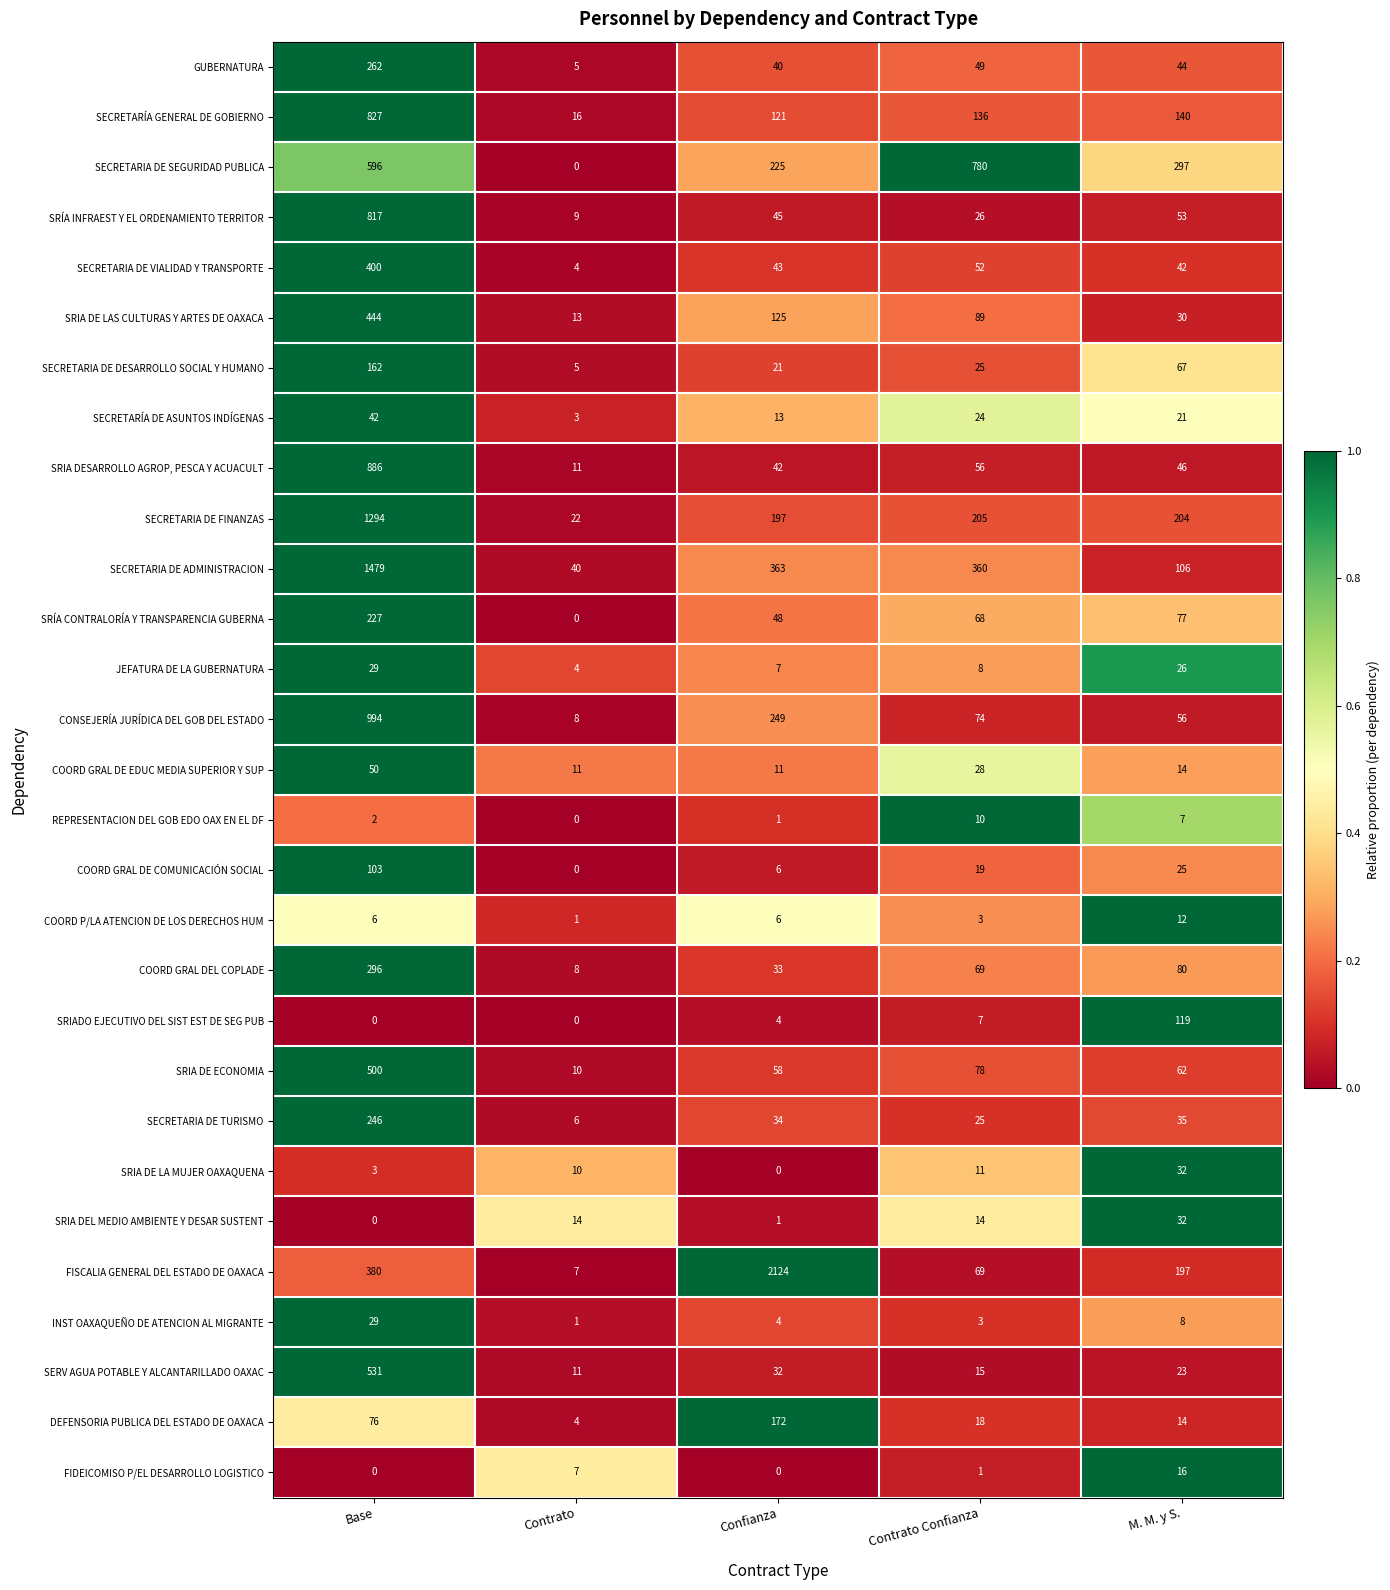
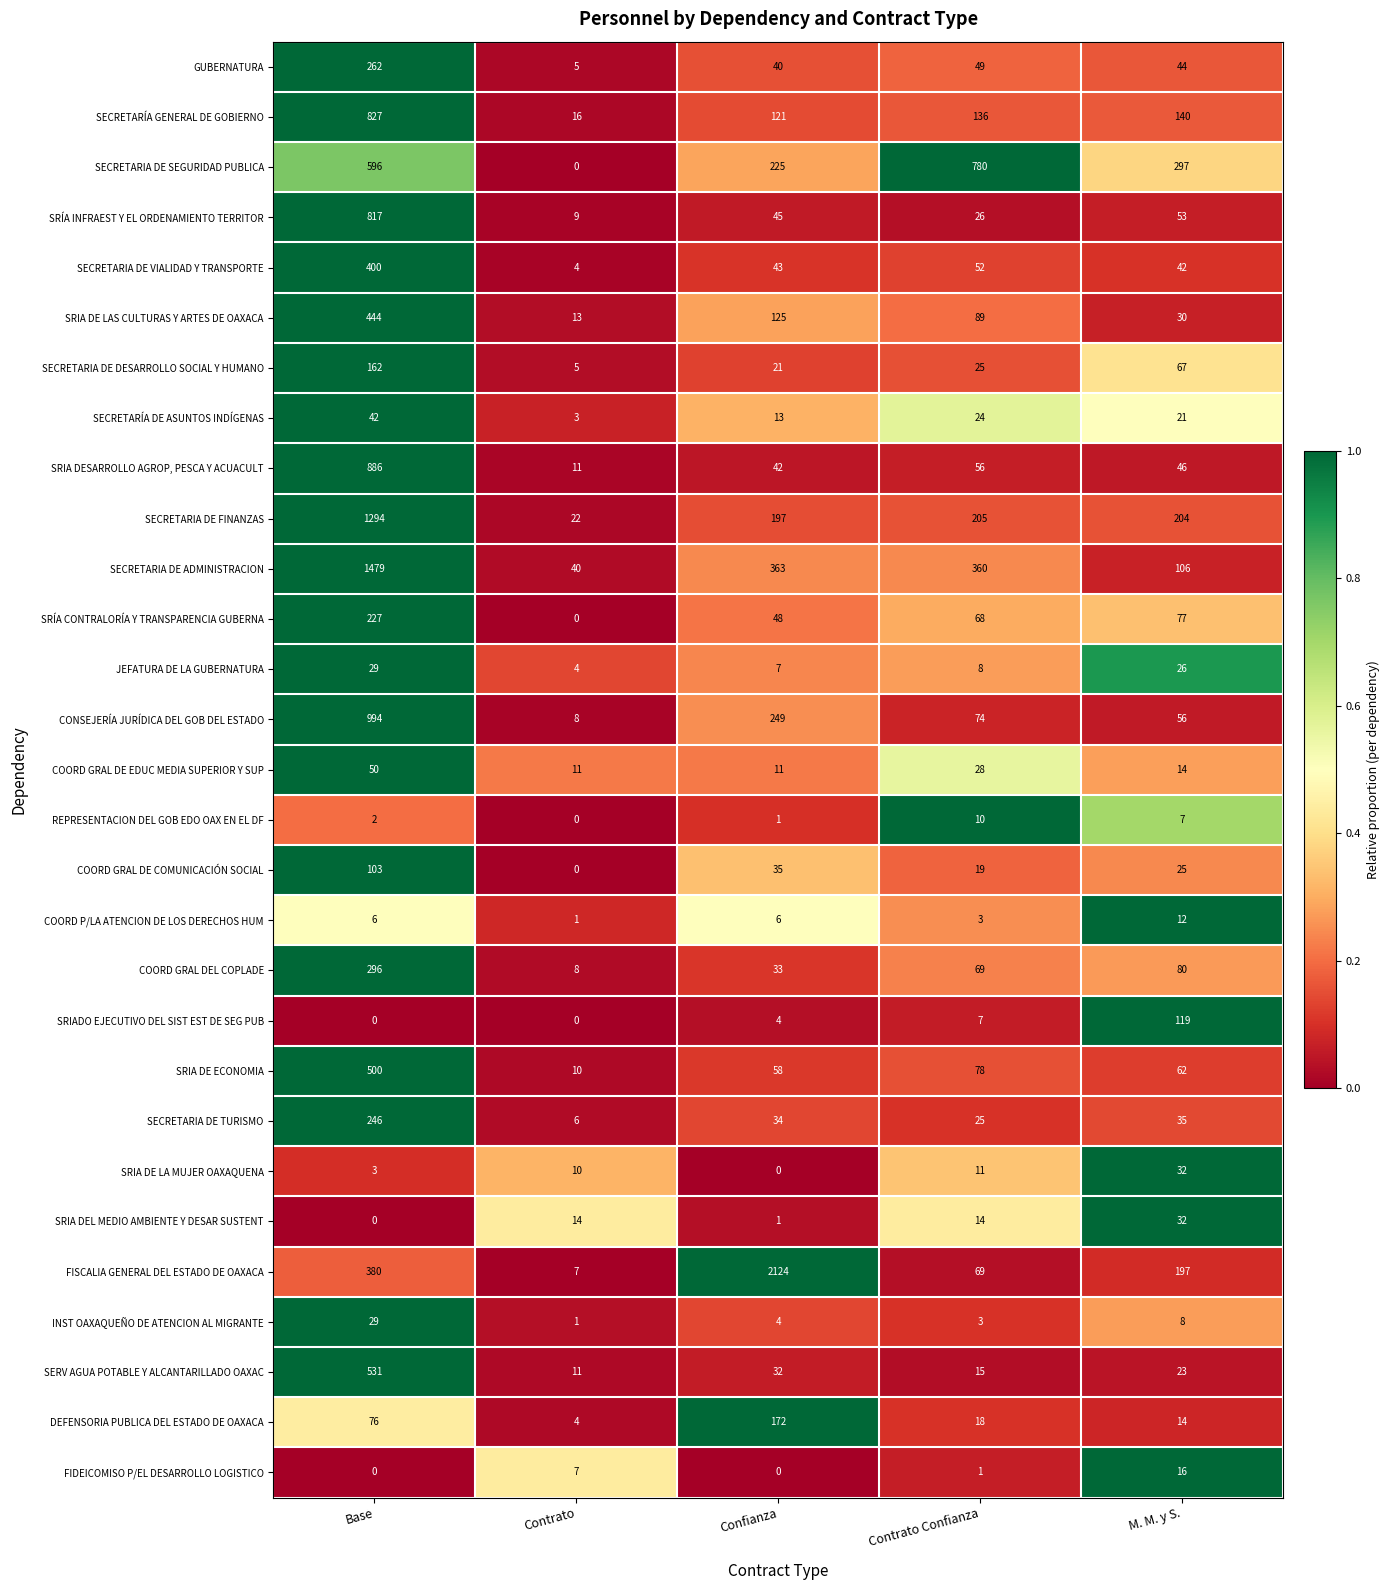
  {
    "GUBERNATURA": {
      "Base": 262,
      "Contrato": 5,
      "Confianza": 40,
      "Contrato Confianza": 49,
      "M. M. y S.": 44
    },
    "SECRETARÍA GENERAL DE GOBIERNO": {
      "Base": 827,
      "Contrato": 16,
      "Confianza": 121,
      "Contrato Confianza": 136,
      "M. M. y S.": 140
    },
    "SECRETARIA DE SEGURIDAD PUBLICA": {
      "Base": 596,
      "Contrato": 0,
      "Confianza": 225,
      "Contrato Confianza": 780,
      "M. M. y S.": 297
    },
    "SRÍA INFRAEST Y EL ORDENAMIENTO TERRITOR": {
      "Base": 817,
      "Contrato": 9,
      "Confianza": 45,
      "Contrato Confianza": 26,
      "M. M. y S.": 53
    },
    "SECRETARIA DE VIALIDAD Y TRANSPORTE": {
      "Base": 400,
      "Contrato": 4,
      "Confianza": 43,
      "Contrato Confianza": 52,
      "M. M. y S.": 42
    },
    "SRIA DE LAS CULTURAS Y ARTES DE OAXACA": {
      "Base": 444,
      "Contrato": 13,
      "Confianza": 125,
      "Contrato Confianza": 89,
      "M. M. y S.": 30
    },
    "SECRETARIA DE DESARROLLO SOCIAL Y HUMANO": {
      "Base": 162,
      "Contrato": 5,
      "Confianza": 21,
      "Contrato Confianza": 25,
      "M. M. y S.": 67
    },
    "SECRETARÍA DE ASUNTOS INDÍGENAS": {
      "Base": 42,
      "Contrato": 3,
      "Confianza": 13,
      "Contrato Confianza": 24,
      "M. M. y S.": 21
    },
    "SRIA DESARROLLO AGROP, PESCA Y ACUACULT": {
      "Base": 886,
      "Contrato": 11,
      "Confianza": 42,
      "Contrato Confianza": 56,
      "M. M. y S.": 46
    },
    "SECRETARIA DE FINANZAS": {
      "Base": 1294,
      "Contrato": 22,
      "Confianza": 197,
      "Contrato Confianza": 205,
      "M. M. y S.": 204
    },
    "SECRETARIA DE ADMINISTRACION": {
      "Base": 1479,
      "Contrato": 40,
      "Confianza": 363,
      "Contrato Confianza": 360,
      "M. M. y S.": 106
    },
    "SRÍA CONTRALORÍA Y TRANSPARENCIA GUBERNA": {
      "Base": 227,
      "Contrato": 0,
      "Confianza": 48,
      "Contrato Confianza": 68,
      "M. M. y S.": 77
    },
    "JEFATURA DE LA GUBERNATURA": {
      "Base": 29,
      "Contrato": 4,
      "Confianza": 7,
      "Contrato Confianza": 8,
      "M. M. y S.": 26
    },
    "CONSEJERÍA JURÍDICA DEL GOB DEL ESTADO": {
      "Base": 994,
      "Contrato": 8,
      "Confianza": 249,
      "Contrato Confianza": 74,
      "M. M. y S.": 56
    },
    "COORD GRAL DE EDUC MEDIA SUPERIOR Y SUP": {
      "Base": 50,
      "Contrato": 11,
      "Confianza": 11,
      "Contrato Confianza": 28,
      "M. M. y S.": 14
    },
    "REPRESENTACION DEL GOB EDO OAX EN EL DF": {
      "Base": 2,
      "Contrato": 0,
      "Confianza": 1,
      "Contrato Confianza": 10,
      "M. M. y S.": 7
    },
    "COORD GRAL DE COMUNICACIÓN SOCIAL": {
      "Base": 103,
      "Contrato": 0,
-     "Confianza": 6,
+     "Confianza": 35,
      "Contrato Confianza": 19,
      "M. M. y S.": 25
    },
    "COORD P/LA ATENCION DE LOS DERECHOS HUM": {
      "Base": 6,
      "Contrato": 1,
      "Confianza": 6,
      "Contrato Confianza": 3,
      "M. M. y S.": 12
    },
    "COORD GRAL DEL COPLADE": {
      "Base": 296,
      "Contrato": 8,
      "Confianza": 33,
      "Contrato Confianza": 69,
      "M. M. y S.": 80
    },
    "SRIADO EJECUTIVO DEL SIST EST DE SEG PUB": {
      "Base": 0,
      "Contrato": 0,
      "Confianza": 4,
      "Contrato Confianza": 7,
      "M. M. y S.": 119
    },
    "SRIA DE ECONOMIA": {
      "Base": 500,
      "Contrato": 10,
      "Confianza": 58,
      "Contrato Confianza": 78,
      "M. M. y S.": 62
    },
    "SECRETARIA DE TURISMO": {
      "Base": 246,
      "Contrato": 6,
      "Confianza": 34,
      "Contrato Confianza": 25,
      "M. M. y S.": 35
    },
    "SRIA DE LA MUJER OAXAQUENA": {
      "Base": 3,
      "Contrato": 10,
      "Confianza": 0,
      "Contrato Confianza": 11,
      "M. M. y S.": 32
    },
    "SRIA DEL MEDIO AMBIENTE Y DESAR SUSTENT": {
      "Base": 0,
      "Contrato": 14,
      "Confianza": 1,
      "Contrato Confianza": 14,
      "M. M. y S.": 32
    },
    "FISCALIA GENERAL DEL ESTADO DE OAXACA": {
      "Base": 380,
      "Contrato": 7,
      "Confianza": 2124,
      "Contrato Confianza": 69,
      "M. M. y S.": 197
    },
    "INST OAXAQUEÑO DE ATENCION AL MIGRANTE": {
      "Base": 29,
      "Contrato": 1,
      "Confianza": 4,
      "Contrato Confianza": 3,
      "M. M. y S.": 8
    },
    "SERV AGUA POTABLE Y ALCANTARILLADO OAXAC": {
      "Base": 531,
      "Contrato": 11,
      "Confianza": 32,
      "Contrato Confianza": 15,
      "M. M. y S.": 23
    },
    "DEFENSORIA PUBLICA DEL ESTADO DE OAXACA": {
      "Base": 76,
      "Contrato": 4,
      "Confianza": 172,
      "Contrato Confianza": 18,
      "M. M. y S.": 14
    },
    "FIDEICOMISO P/EL DESARROLLO LOGISTICO": {
      "Base": 0,
      "Contrato": 7,
      "Confianza": 0,
      "Contrato Confianza": 1,
      "M. M. y S.": 16
    }
  }
